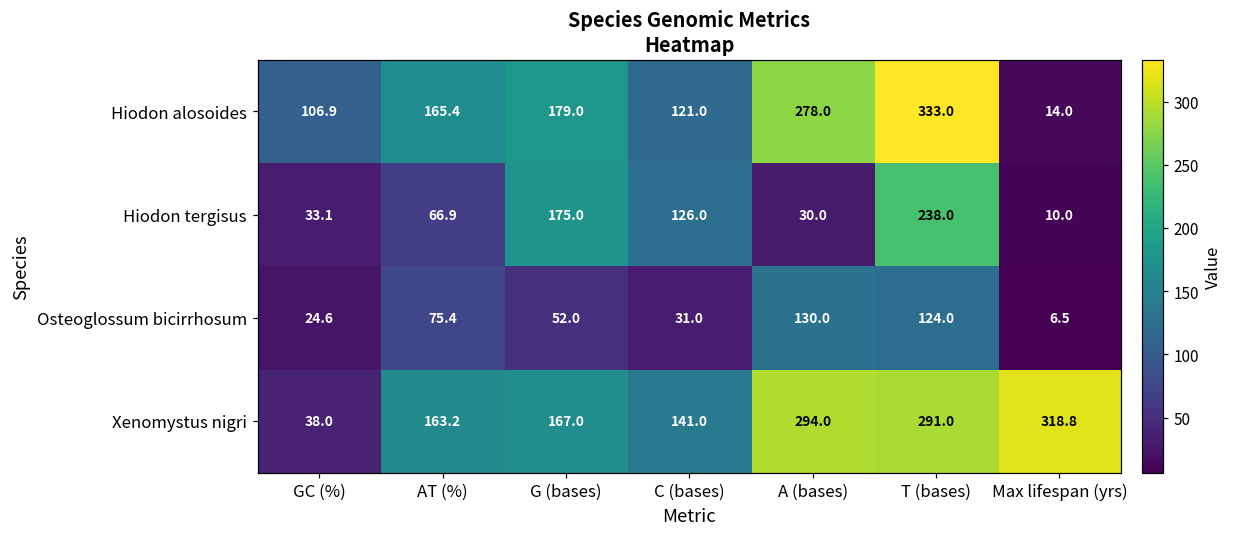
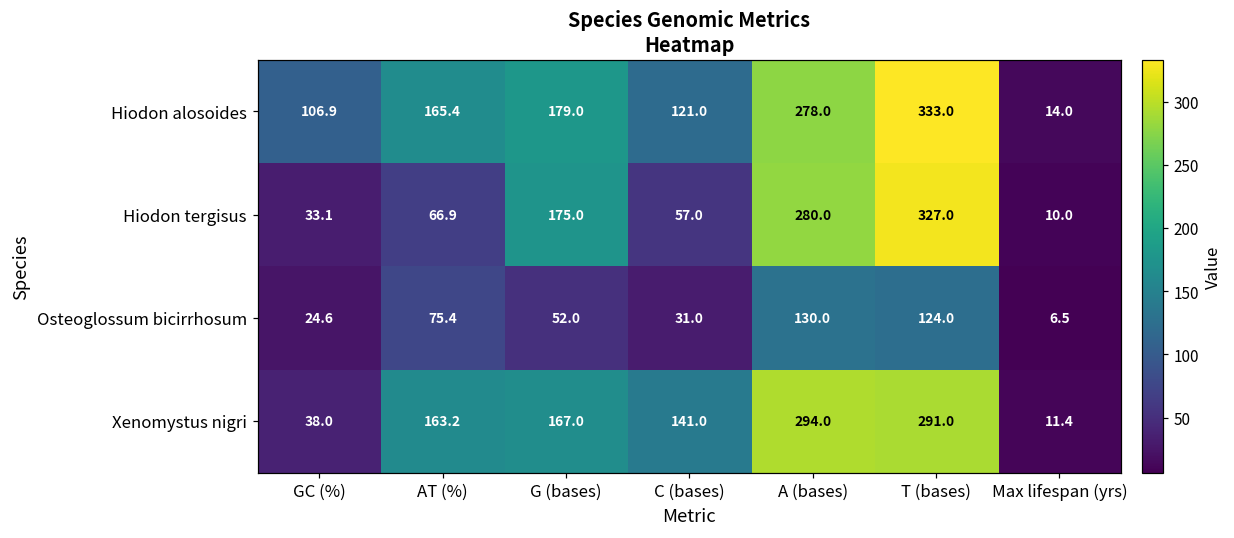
  {
    "Hiodon alosoides": {
      "GC (%)": 106.9,
      "AT (%)": 165.4,
      "G (bases)": 179.0,
      "C (bases)": 121.0,
      "A (bases)": 278.0,
      "T (bases)": 333.0,
      "Max lifespan (yrs)": 14.0
    },
    "Hiodon tergisus": {
      "GC (%)": 33.1,
      "AT (%)": 66.9,
      "G (bases)": 175.0,
-     "C (bases)": 126.0,
-     "A (bases)": 30.0,
-     "T (bases)": 238.0,
+     "C (bases)": 57.0,
+     "A (bases)": 280.0,
+     "T (bases)": 327.0,
      "Max lifespan (yrs)": 10.0
    },
    "Osteoglossum bicirrhosum": {
      "GC (%)": 24.6,
      "AT (%)": 75.4,
      "G (bases)": 52.0,
      "C (bases)": 31.0,
      "A (bases)": 130.0,
      "T (bases)": 124.0,
      "Max lifespan (yrs)": 6.5
    },
    "Xenomystus nigri": {
      "GC (%)": 38.0,
      "AT (%)": 163.2,
      "G (bases)": 167.0,
      "C (bases)": 141.0,
      "A (bases)": 294.0,
      "T (bases)": 291.0,
-     "Max lifespan (yrs)": 318.8
+     "Max lifespan (yrs)": 11.4
    }
  }
